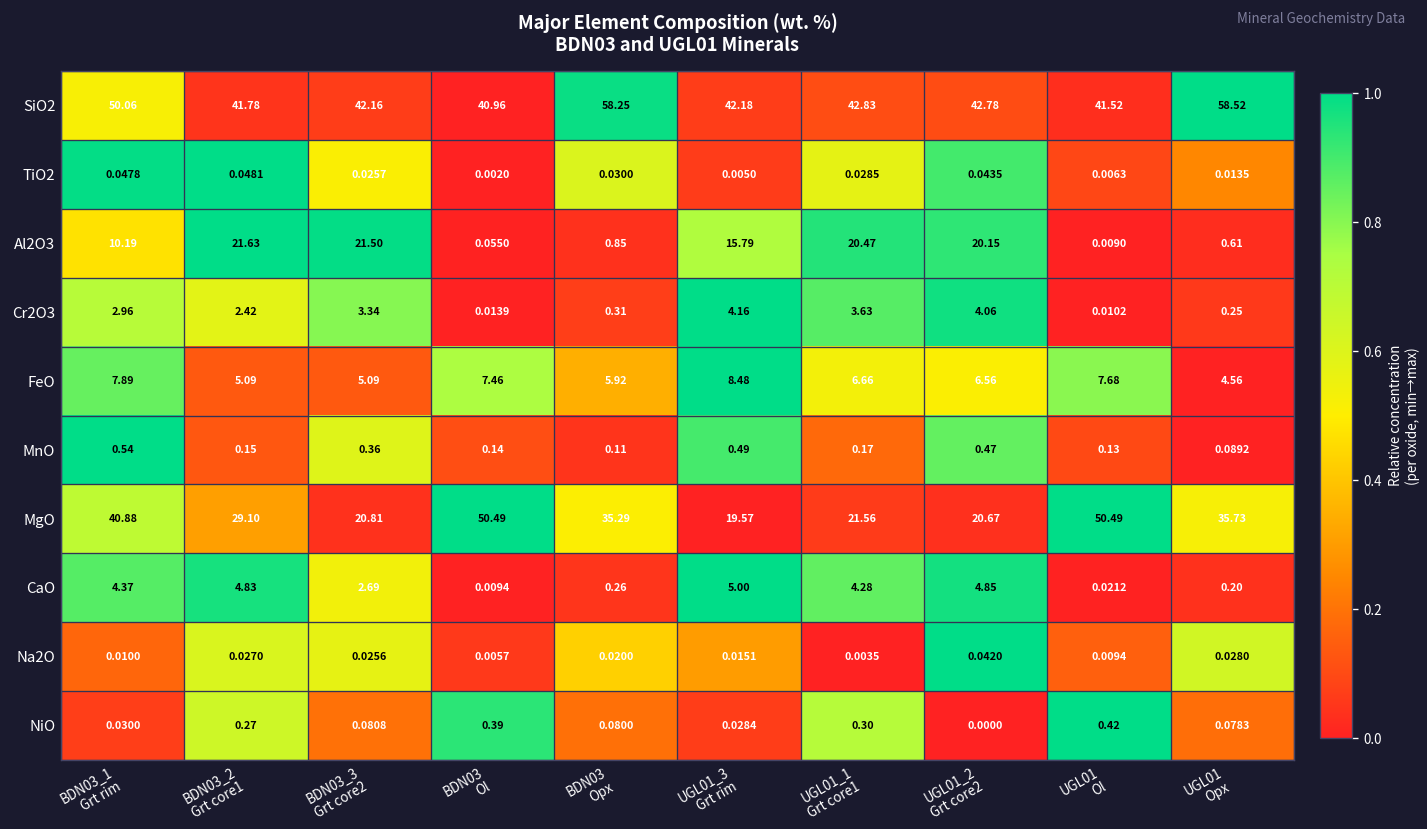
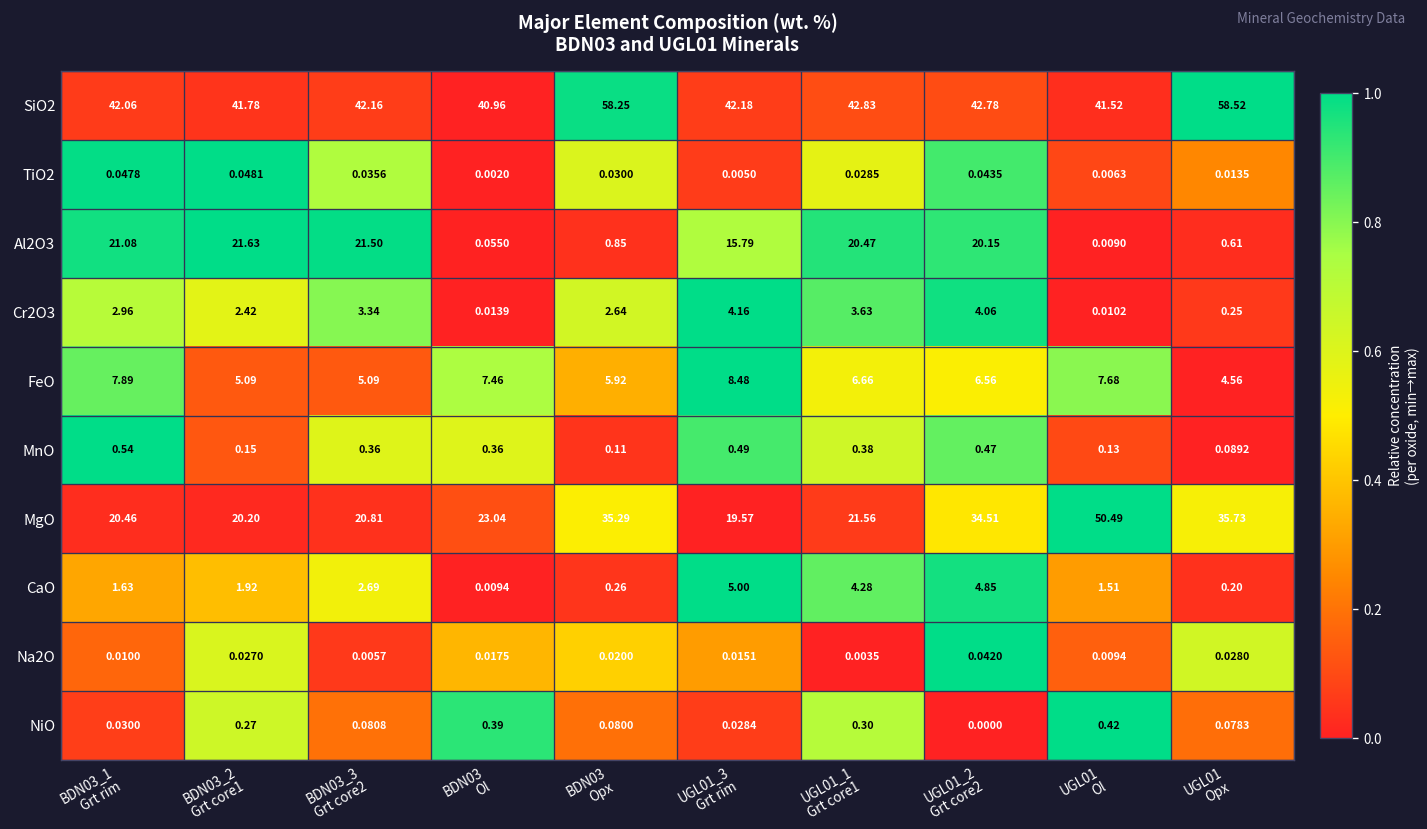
  {
    "SiO2": {
-     "BDN03_1 Grt rim": 50.06,
+     "BDN03_1 Grt rim": 42.06,
      "BDN03_2 Grt core1": 41.78,
      "BDN03_3 Grt core2": 42.16,
      "BDN03 Ol": 40.96,
      "BDN03 Opx": 58.25,
      "UGL01_3 Grt rim": 42.18,
      "UGL01_1 Grt core1": 42.83,
      "UGL01_2 Grt core2": 42.78,
      "UGL01 Ol": 41.52,
      "UGL01 Opx": 58.52
    },
    "TiO2": {
      "BDN03_1 Grt rim": 0.0478,
      "BDN03_2 Grt core1": 0.0481,
-     "BDN03_3 Grt core2": 0.0257,
+     "BDN03_3 Grt core2": 0.0356,
      "BDN03 Ol": 0.0020,
      "BDN03 Opx": 0.0300,
      "UGL01_3 Grt rim": 0.0050,
      "UGL01_1 Grt core1": 0.0285,
      "UGL01_2 Grt core2": 0.0435,
      "UGL01 Ol": 0.0063,
      "UGL01 Opx": 0.0135
    },
    "Al2O3": {
-     "BDN03_1 Grt rim": 10.19,
+     "BDN03_1 Grt rim": 21.08,
      "BDN03_2 Grt core1": 21.63,
      "BDN03_3 Grt core2": 21.50,
      "BDN03 Ol": 0.0550,
      "BDN03 Opx": 0.85,
      "UGL01_3 Grt rim": 15.79,
      "UGL01_1 Grt core1": 20.47,
      "UGL01_2 Grt core2": 20.15,
      "UGL01 Ol": 0.0090,
      "UGL01 Opx": 0.61
    },
    "Cr2O3": {
      "BDN03_1 Grt rim": 2.96,
      "BDN03_2 Grt core1": 2.42,
      "BDN03_3 Grt core2": 3.34,
      "BDN03 Ol": 0.0139,
-     "BDN03 Opx": 0.31,
+     "BDN03 Opx": 2.64,
      "UGL01_3 Grt rim": 4.16,
      "UGL01_1 Grt core1": 3.63,
      "UGL01_2 Grt core2": 4.06,
      "UGL01 Ol": 0.0102,
      "UGL01 Opx": 0.25
    },
    "FeO": {
      "BDN03_1 Grt rim": 7.89,
      "BDN03_2 Grt core1": 5.09,
      "BDN03_3 Grt core2": 5.09,
      "BDN03 Ol": 7.46,
      "BDN03 Opx": 5.92,
      "UGL01_3 Grt rim": 8.48,
      "UGL01_1 Grt core1": 6.66,
      "UGL01_2 Grt core2": 6.56,
      "UGL01 Ol": 7.68,
      "UGL01 Opx": 4.56
    },
    "MnO": {
      "BDN03_1 Grt rim": 0.54,
      "BDN03_2 Grt core1": 0.15,
      "BDN03_3 Grt core2": 0.36,
-     "BDN03 Ol": 0.14,
+     "BDN03 Ol": 0.36,
      "BDN03 Opx": 0.11,
      "UGL01_3 Grt rim": 0.49,
-     "UGL01_1 Grt core1": 0.17,
+     "UGL01_1 Grt core1": 0.38,
      "UGL01_2 Grt core2": 0.47,
      "UGL01 Ol": 0.13,
      "UGL01 Opx": 0.0892
    },
    "MgO": {
-     "BDN03_1 Grt rim": 40.88,
-     "BDN03_2 Grt core1": 29.10,
+     "BDN03_1 Grt rim": 20.46,
+     "BDN03_2 Grt core1": 20.20,
      "BDN03_3 Grt core2": 20.81,
-     "BDN03 Ol": 50.49,
+     "BDN03 Ol": 23.04,
      "BDN03 Opx": 35.29,
      "UGL01_3 Grt rim": 19.57,
      "UGL01_1 Grt core1": 21.56,
-     "UGL01_2 Grt core2": 20.67,
+     "UGL01_2 Grt core2": 34.51,
      "UGL01 Ol": 50.49,
      "UGL01 Opx": 35.73
    },
    "CaO": {
-     "BDN03_1 Grt rim": 4.37,
-     "BDN03_2 Grt core1": 4.83,
+     "BDN03_1 Grt rim": 1.63,
+     "BDN03_2 Grt core1": 1.92,
      "BDN03_3 Grt core2": 2.69,
      "BDN03 Ol": 0.0094,
      "BDN03 Opx": 0.26,
      "UGL01_3 Grt rim": 5.00,
      "UGL01_1 Grt core1": 4.28,
      "UGL01_2 Grt core2": 4.85,
-     "UGL01 Ol": 0.0212,
+     "UGL01 Ol": 1.51,
      "UGL01 Opx": 0.20
    },
    "Na2O": {
      "BDN03_1 Grt rim": 0.0100,
      "BDN03_2 Grt core1": 0.0270,
-     "BDN03_3 Grt core2": 0.0256,
-     "BDN03 Ol": 0.0057,
+     "BDN03_3 Grt core2": 0.0057,
+     "BDN03 Ol": 0.0175,
      "BDN03 Opx": 0.0200,
      "UGL01_3 Grt rim": 0.0151,
      "UGL01_1 Grt core1": 0.0035,
      "UGL01_2 Grt core2": 0.0420,
      "UGL01 Ol": 0.0094,
      "UGL01 Opx": 0.0280
    },
    "NiO": {
      "BDN03_1 Grt rim": 0.0300,
      "BDN03_2 Grt core1": 0.27,
      "BDN03_3 Grt core2": 0.0808,
      "BDN03 Ol": 0.39,
      "BDN03 Opx": 0.0800,
      "UGL01_3 Grt rim": 0.0284,
      "UGL01_1 Grt core1": 0.30,
      "UGL01_2 Grt core2": 0.0000,
      "UGL01 Ol": 0.42,
      "UGL01 Opx": 0.0783
    }
  }
